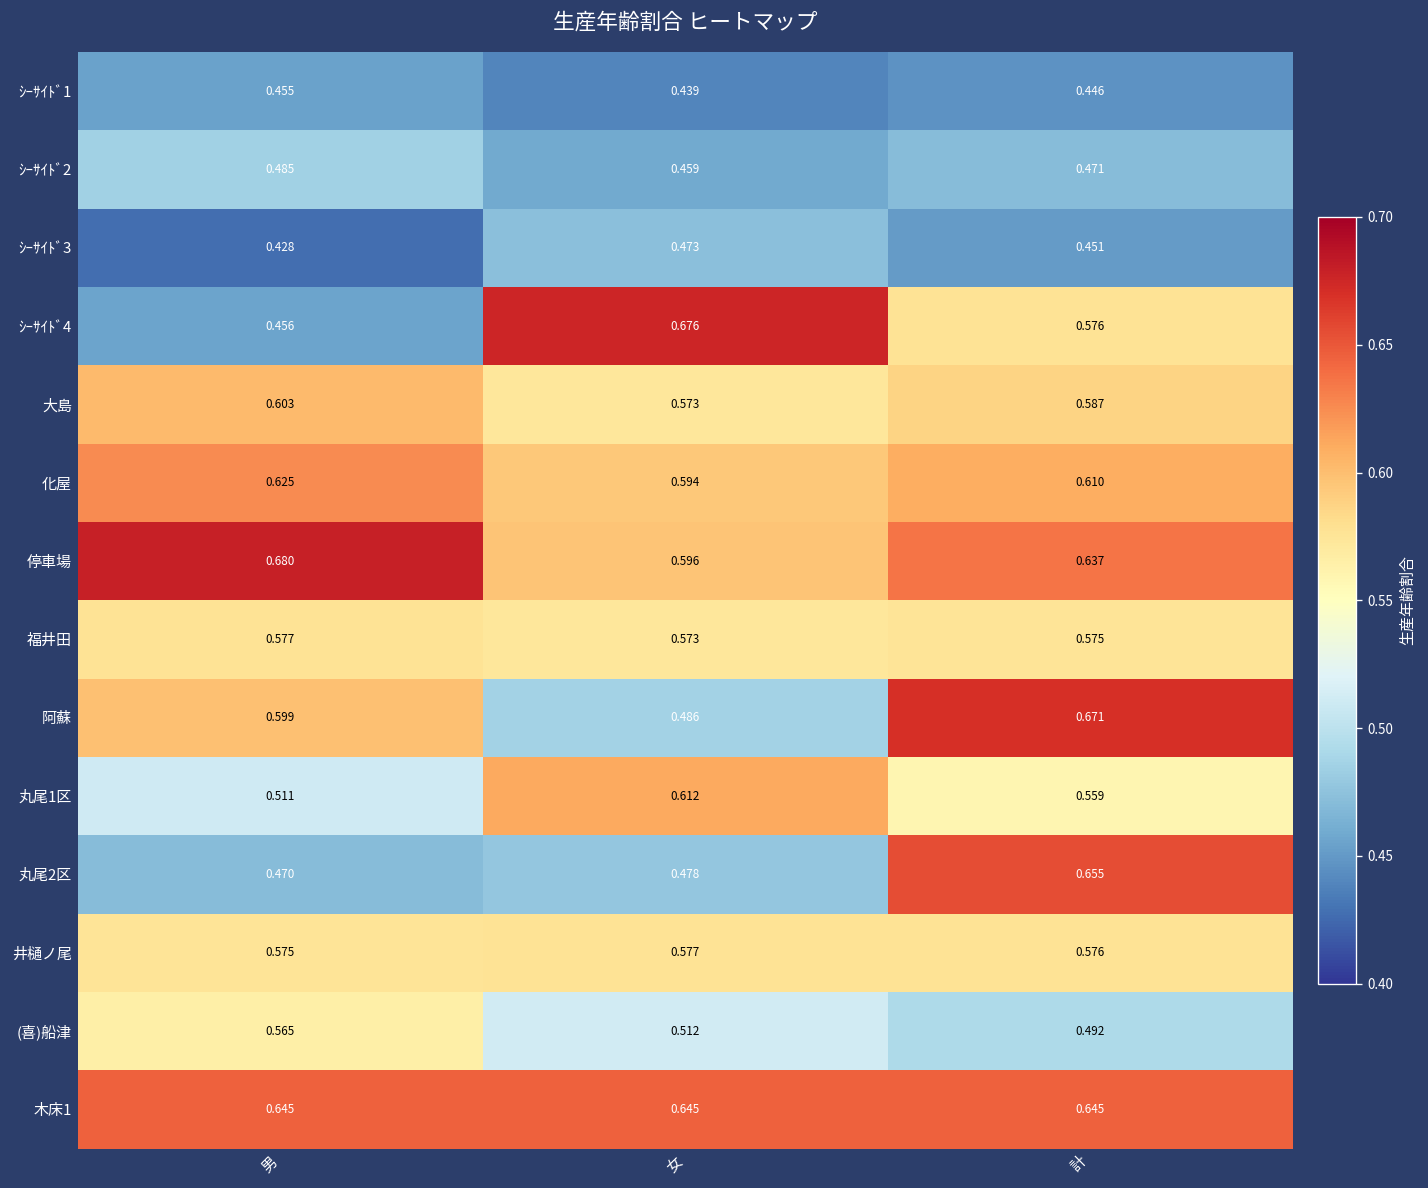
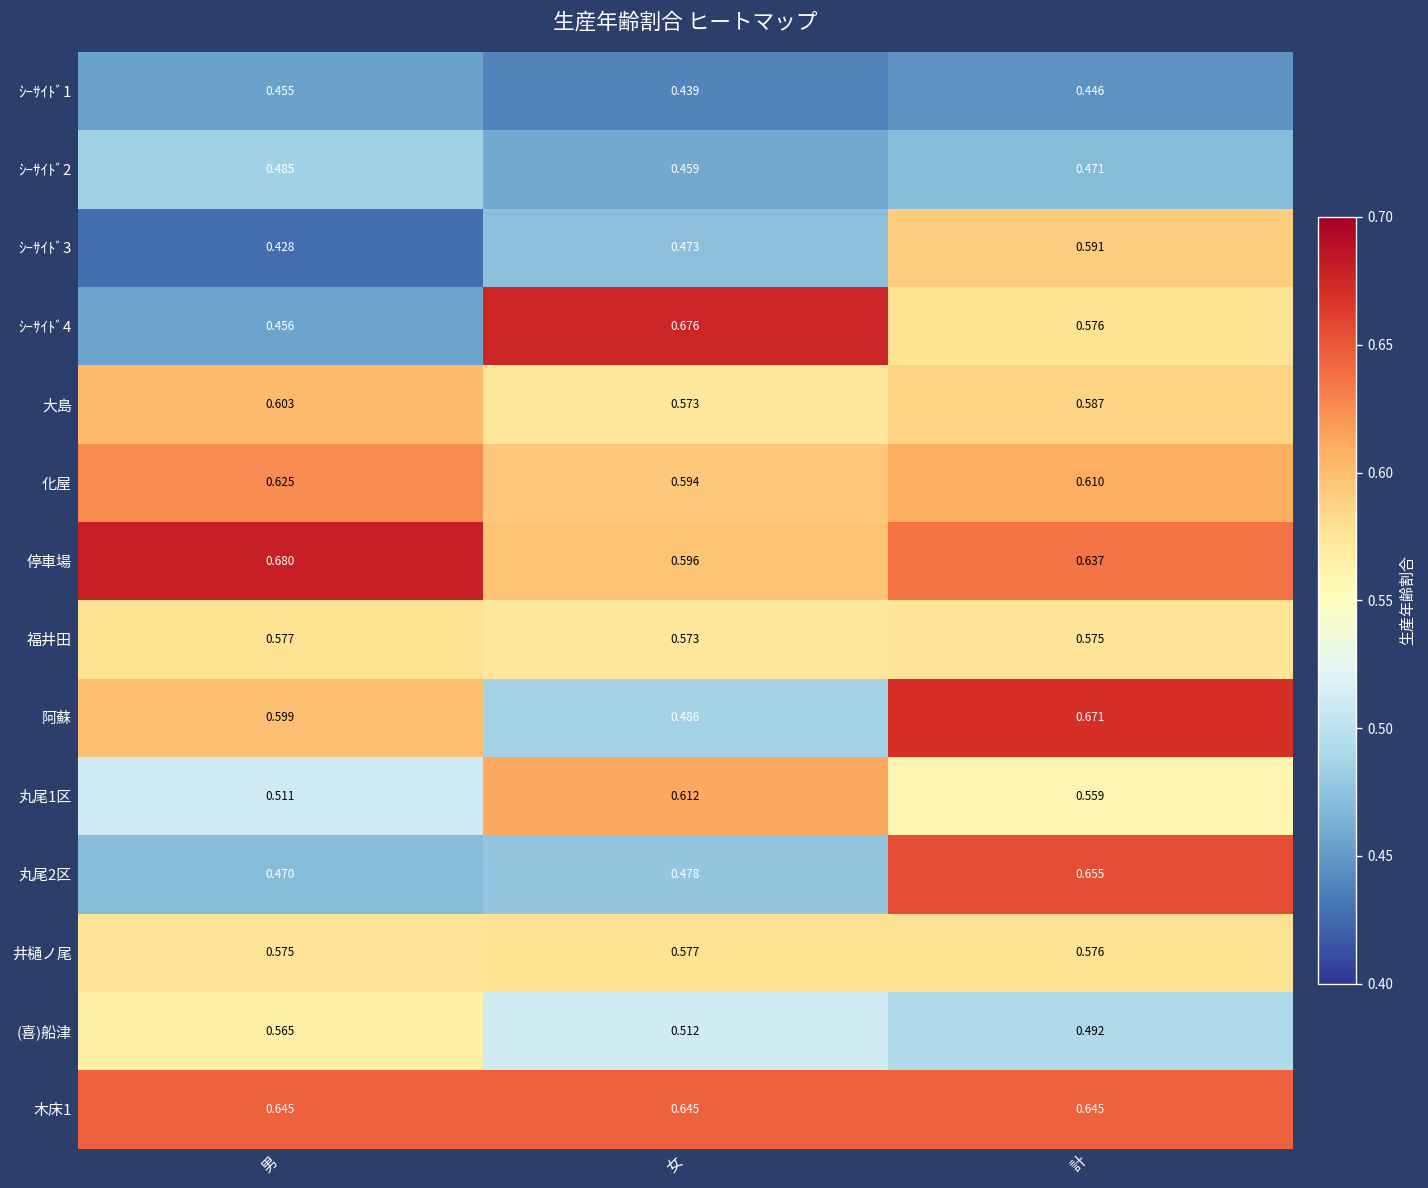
  {
    "ｼｰｻｲﾄﾞ1": {
      "男": 0.455,
      "女": 0.439,
      "計": 0.446
    },
    "ｼｰｻｲﾄﾞ2": {
      "男": 0.485,
      "女": 0.459,
      "計": 0.471
    },
    "ｼｰｻｲﾄﾞ3": {
      "男": 0.428,
      "女": 0.473,
-     "計": 0.451
+     "計": 0.591
    },
    "ｼｰｻｲﾄﾞ4": {
      "男": 0.456,
      "女": 0.676,
      "計": 0.576
    },
    "大島": {
      "男": 0.603,
      "女": 0.573,
      "計": 0.587
    },
    "化屋": {
      "男": 0.625,
      "女": 0.594,
      "計": 0.610
    },
    "停車場": {
      "男": 0.680,
      "女": 0.596,
      "計": 0.637
    },
    "福井田": {
      "男": 0.577,
      "女": 0.573,
      "計": 0.575
    },
    "阿蘇": {
      "男": 0.599,
      "女": 0.486,
      "計": 0.671
    },
    "丸尾1区": {
      "男": 0.511,
      "女": 0.612,
      "計": 0.559
    },
    "丸尾2区": {
      "男": 0.470,
      "女": 0.478,
      "計": 0.655
    },
    "井樋ノ尾": {
      "男": 0.575,
      "女": 0.577,
      "計": 0.576
    },
    "(喜)船津": {
      "男": 0.565,
      "女": 0.512,
      "計": 0.492
    },
    "木床1": {
      "男": 0.645,
      "女": 0.645,
      "計": 0.645
    }
  }
